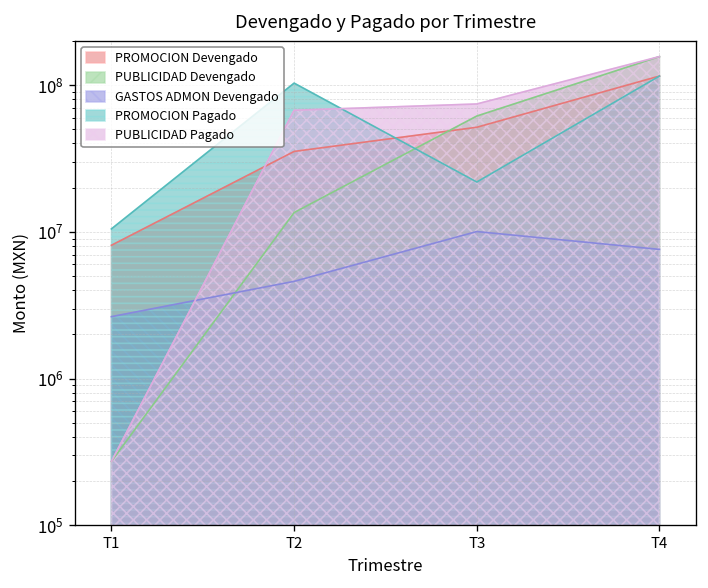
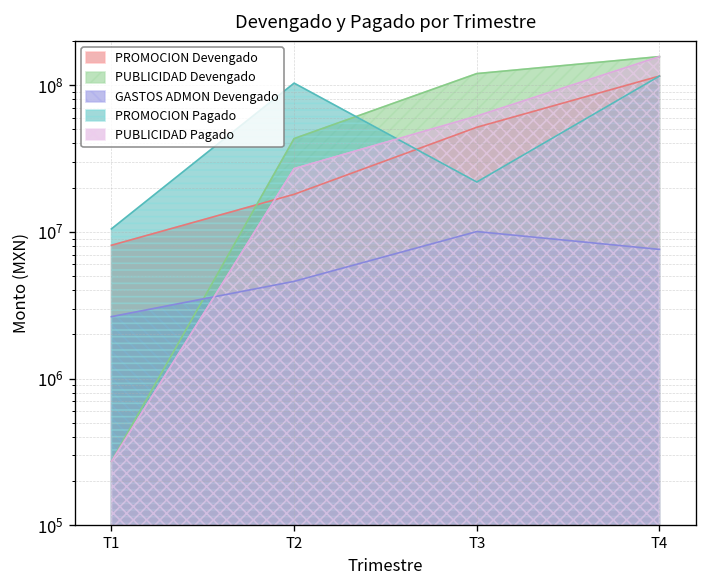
  {
    "PROMOCION Devengado": {
      "T1": 8000000,
-     "T2": 35000000,
+     "T2": 18000000,
      "T3": 52000000
    },
    "PUBLICIDAD Devengado": {
-     "T2": 14000000,
-     "T3": 60000000
+     "T2": 43000000,
+     "T3": 120000000
    },
    "GASTOS ADMON Devengado": {
      "T1": 2600000,
      "T2": 4600000,
      "T3": 10000000,
      "T4": 8000000
    },
    "PROMOCION Pagado": {
      "T1": 10000000,
      "T2": 100000000,
      "T3": 22000000
    },
    "PUBLICIDAD Pagado": {
-     "T2": 70000000,
-     "T3": 70000000
+     "T2": 27000000,
+     "T3": 60000000
    }
  }
